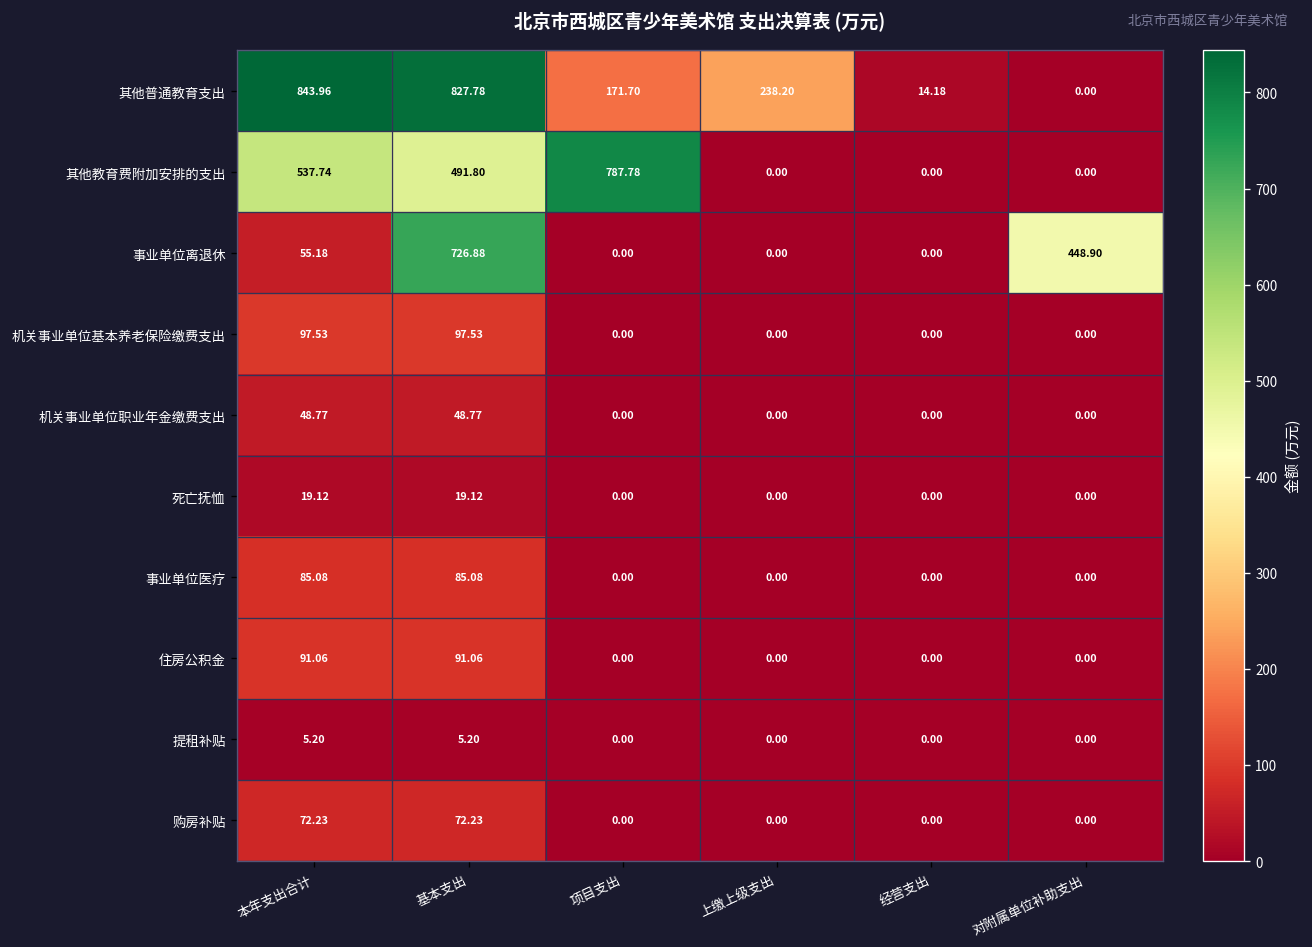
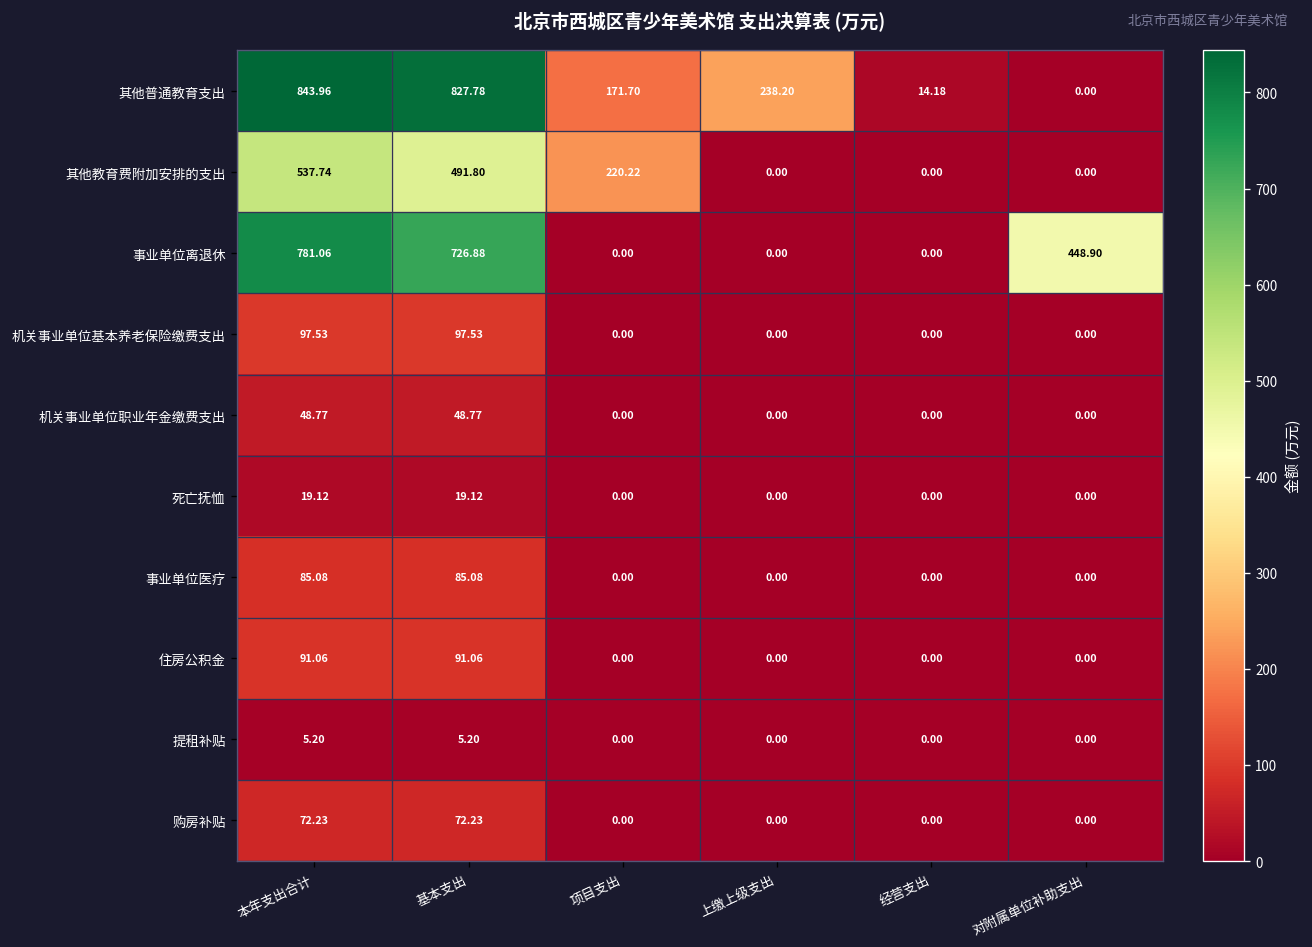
  {
    "其他普通教育支出": {
      "本年支出合计": 843.96,
      "基本支出": 827.78,
      "项目支出": 171.70,
      "上缴上级支出": 238.20,
      "经营支出": 14.18,
      "对附属单位补助支出": 0.00
    },
    "其他教育费附加安排的支出": {
      "本年支出合计": 537.74,
      "基本支出": 491.80,
-     "项目支出": 787.78,
+     "项目支出": 220.22,
      "上缴上级支出": 0.00,
      "经营支出": 0.00,
      "对附属单位补助支出": 0.00
    },
    "事业单位离退休": {
-     "本年支出合计": 55.18,
+     "本年支出合计": 781.06,
      "基本支出": 726.88,
      "项目支出": 0.00,
      "上缴上级支出": 0.00,
      "经营支出": 0.00,
      "对附属单位补助支出": 448.90
    },
    "机关事业单位基本养老保险缴费支出": {
      "本年支出合计": 97.53,
      "基本支出": 97.53,
      "项目支出": 0.00,
      "上缴上级支出": 0.00,
      "经营支出": 0.00,
      "对附属单位补助支出": 0.00
    },
    "机关事业单位职业年金缴费支出": {
      "本年支出合计": 48.77,
      "基本支出": 48.77,
      "项目支出": 0.00,
      "上缴上级支出": 0.00,
      "经营支出": 0.00,
      "对附属单位补助支出": 0.00
    },
    "死亡抚恤": {
      "本年支出合计": 19.12,
      "基本支出": 19.12,
      "项目支出": 0.00,
      "上缴上级支出": 0.00,
      "经营支出": 0.00,
      "对附属单位补助支出": 0.00
    },
    "事业单位医疗": {
      "本年支出合计": 85.08,
      "基本支出": 85.08,
      "项目支出": 0.00,
      "上缴上级支出": 0.00,
      "经营支出": 0.00,
      "对附属单位补助支出": 0.00
    },
    "住房公积金": {
      "本年支出合计": 91.06,
      "基本支出": 91.06,
      "项目支出": 0.00,
      "上缴上级支出": 0.00,
      "经营支出": 0.00,
      "对附属单位补助支出": 0.00
    },
    "提租补贴": {
      "本年支出合计": 5.20,
      "基本支出": 5.20,
      "项目支出": 0.00,
      "上缴上级支出": 0.00,
      "经营支出": 0.00,
      "对附属单位补助支出": 0.00
    },
    "购房补贴": {
      "本年支出合计": 72.23,
      "基本支出": 72.23,
      "项目支出": 0.00,
      "上缴上级支出": 0.00,
      "经营支出": 0.00,
      "对附属单位补助支出": 0.00
    }
  }
